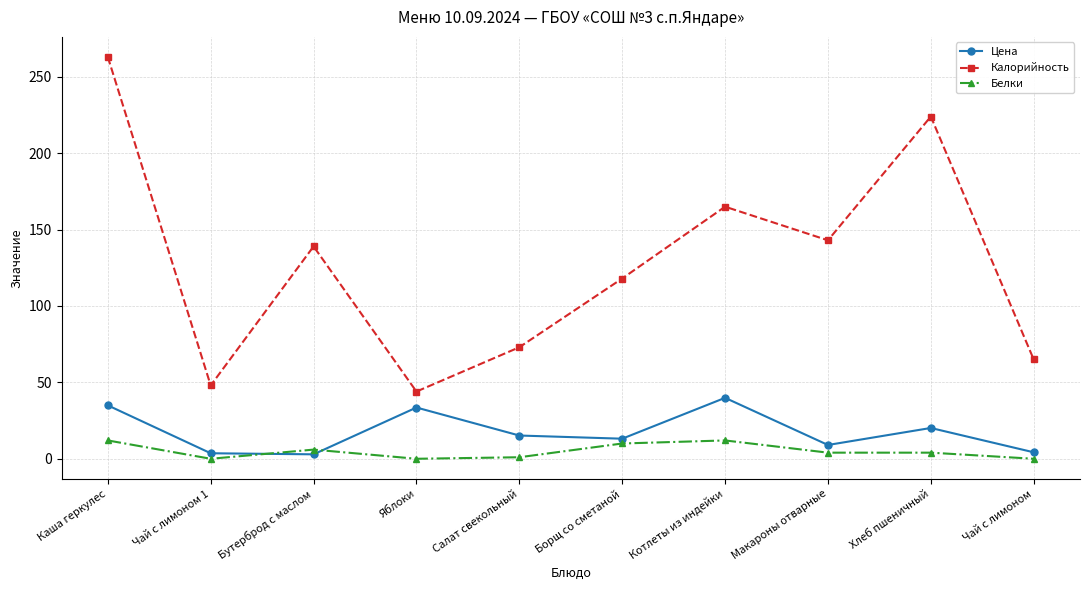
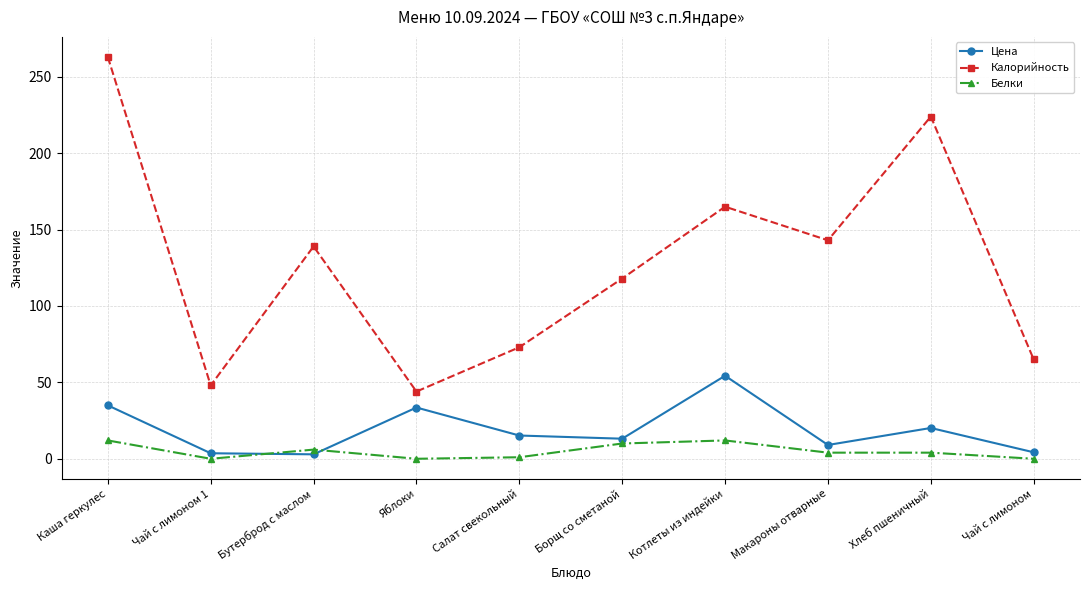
  {
    "Цена": {
      "Каша геркулес": 35,
      "Чай с лимоном 1": 4,
      "Бутерброд с маслом": 3,
      "Яблоки": 34,
      "Салат свекольный": 15,
      "Борщ со сметаной": 13,
-     "Котлеты из индейки": 40,
+     "Котлеты из индейки": 54,
      "Макароны отварные": 9,
      "Хлеб пшеничный": 20,
      "Чай с лимоном": 4
    },
    "Калорийность": {
      "Каша геркулес": 263,
      "Чай с лимоном 1": 48,
      "Бутерброд с маслом": 139,
      "Яблоки": 44,
      "Салат свекольный": 73,
      "Борщ со сметаной": 118,
      "Котлеты из индейки": 165,
      "Макароны отварные": 143,
      "Хлеб пшеничный": 224,
      "Чай с лимоном": 65
    },
    "Белки": {
      "Каша геркулес": 12,
      "Чай с лимоном 1": 0,
      "Бутерброд с маслом": 6,
      "Яблоки": 0,
      "Салат свекольный": 1,
      "Борщ со сметаной": 10,
      "Котлеты из индейки": 12,
      "Макароны отварные": 4,
      "Хлеб пшеничный": 4,
      "Чай с лимоном": 0
    }
  }
